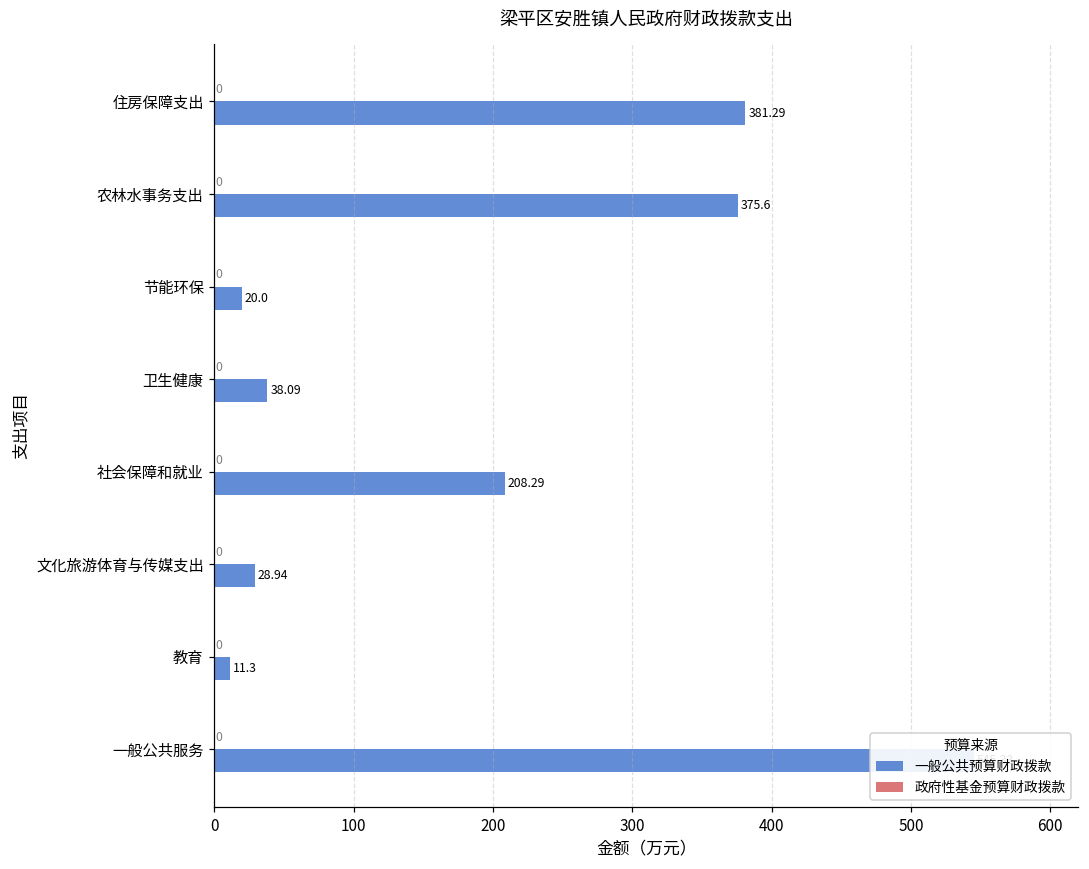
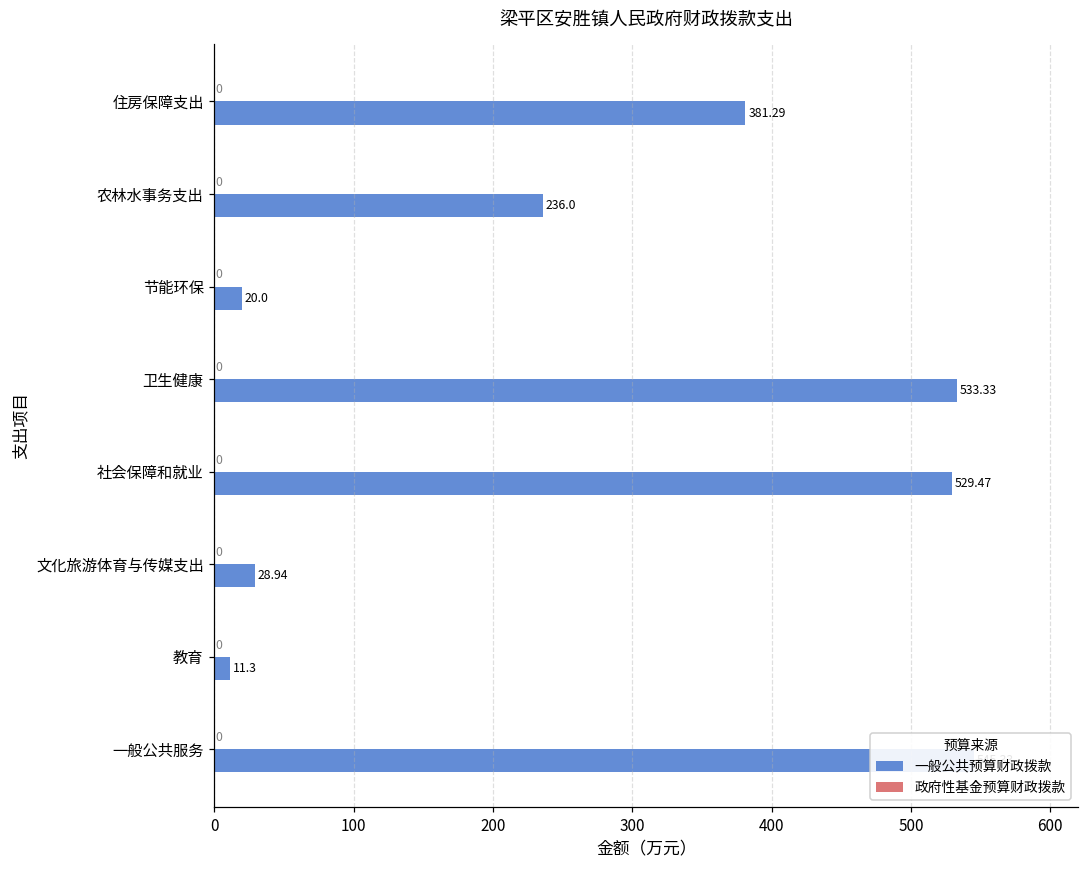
  {
    "一般公共预算财政拨款": {
      "住房保障支出": 381.29,
-     "农林水事务支出": 375.6,
+     "农林水事务支出": 236.0,
      "节能环保": 20.0,
-     "卫生健康": 38.09,
-     "社会保障和就业": 208.29,
+     "卫生健康": 533.33,
+     "社会保障和就业": 529.47,
      "文化旅游体育与传媒支出": 28.94,
      "教育": 11.3
    },
    "政府性基金预算财政拨款": {
      "住房保障支出": 0,
      "农林水事务支出": 0,
      "节能环保": 0,
      "卫生健康": 0,
      "社会保障和就业": 0,
      "文化旅游体育与传媒支出": 0,
      "教育": 0,
      "一般公共服务": 0
    }
  }
